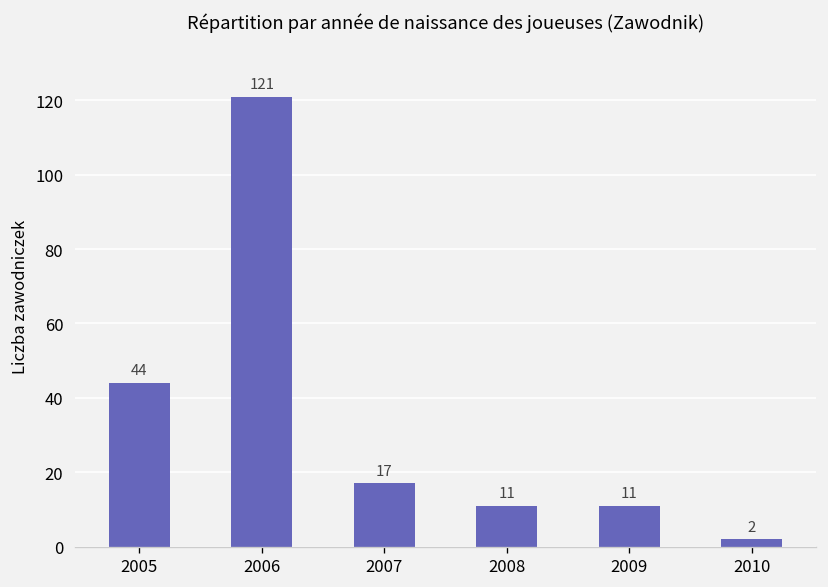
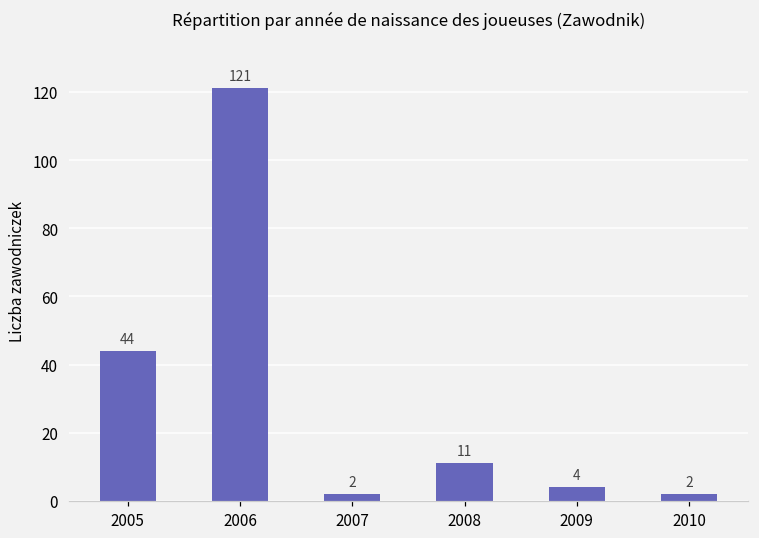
  {
    "2005": 44,
    "2006": 121,
-   "2007": 17,
+   "2007": 2,
    "2008": 11,
-   "2009": 11,
+   "2009": 4,
    "2010": 2
  }
